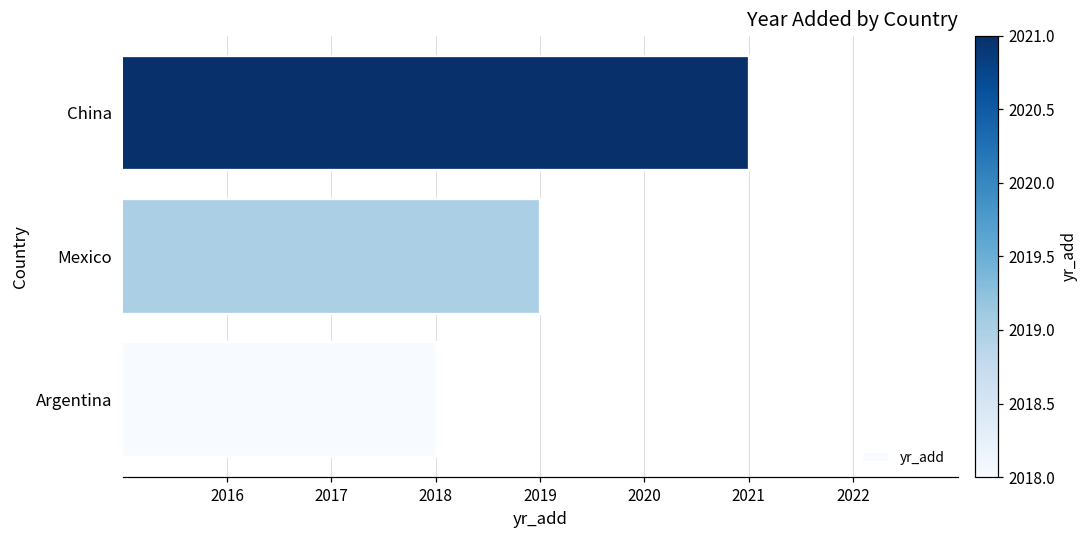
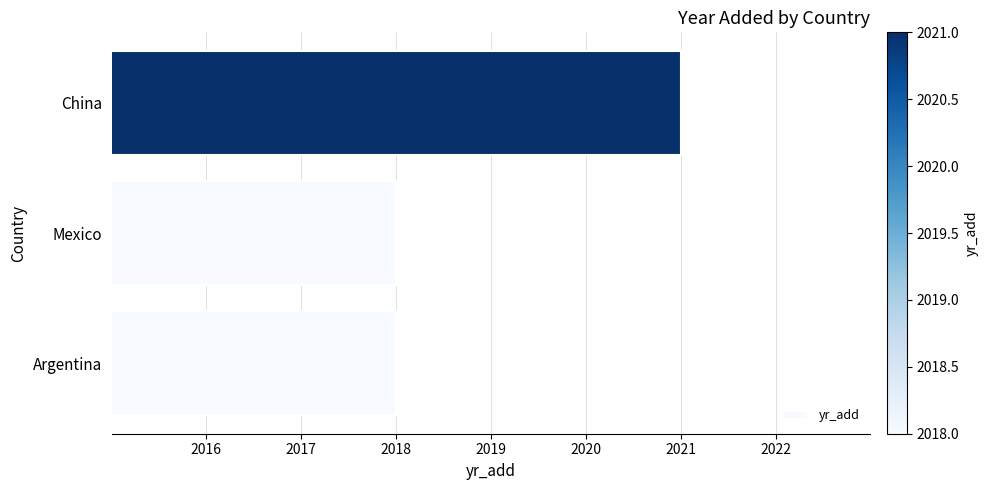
  {
    "China": 2021,
-   "Mexico": 2019,
+   "Mexico": 2018,
    "Argentina": 2018
  }
